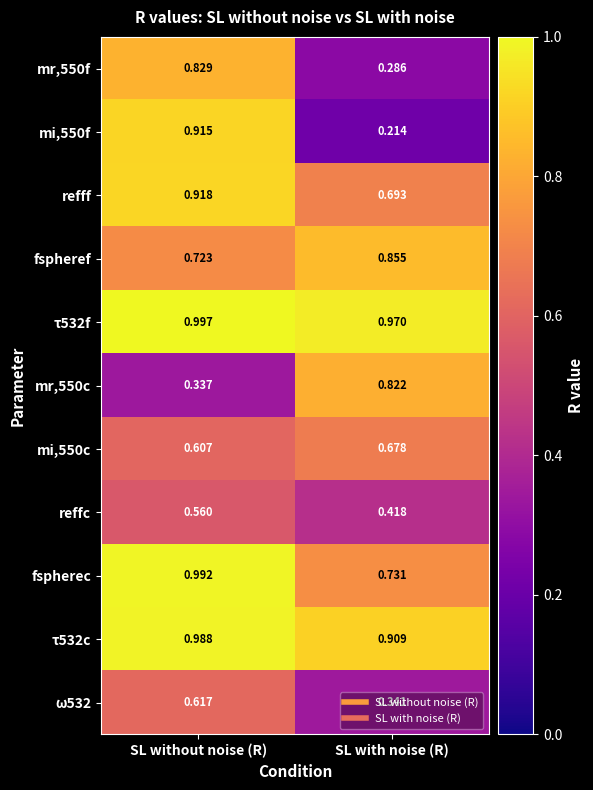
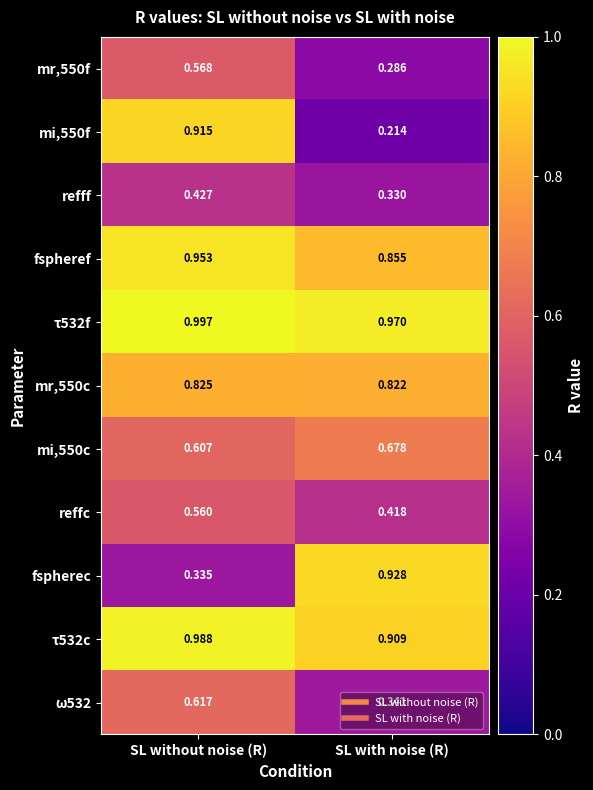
  {
    "mr,550f": {
-     "SL without noise (R)": 0.829,
+     "SL without noise (R)": 0.568,
      "SL with noise (R)": 0.286
    },
    "mi,550f": {
      "SL without noise (R)": 0.915,
      "SL with noise (R)": 0.214
    },
    "refff": {
-     "SL without noise (R)": 0.918,
-     "SL with noise (R)": 0.693
+     "SL without noise (R)": 0.427,
+     "SL with noise (R)": 0.330
    },
    "fspheref": {
-     "SL without noise (R)": 0.723,
+     "SL without noise (R)": 0.953,
      "SL with noise (R)": 0.855
    },
    "τ532f": {
      "SL without noise (R)": 0.997,
      "SL with noise (R)": 0.970
    },
    "mr,550c": {
-     "SL without noise (R)": 0.337,
+     "SL without noise (R)": 0.825,
      "SL with noise (R)": 0.822
    },
    "mi,550c": {
      "SL without noise (R)": 0.607,
      "SL with noise (R)": 0.678
    },
    "reffc": {
      "SL without noise (R)": 0.560,
      "SL with noise (R)": 0.418
    },
    "fspherec": {
-     "SL without noise (R)": 0.992,
-     "SL with noise (R)": 0.731
+     "SL without noise (R)": 0.335,
+     "SL with noise (R)": 0.928
    },
    "τ532c": {
      "SL without noise (R)": 0.988,
      "SL with noise (R)": 0.909
    },
    "ω532": {
      "SL without noise (R)": 0.617
    }
  }
